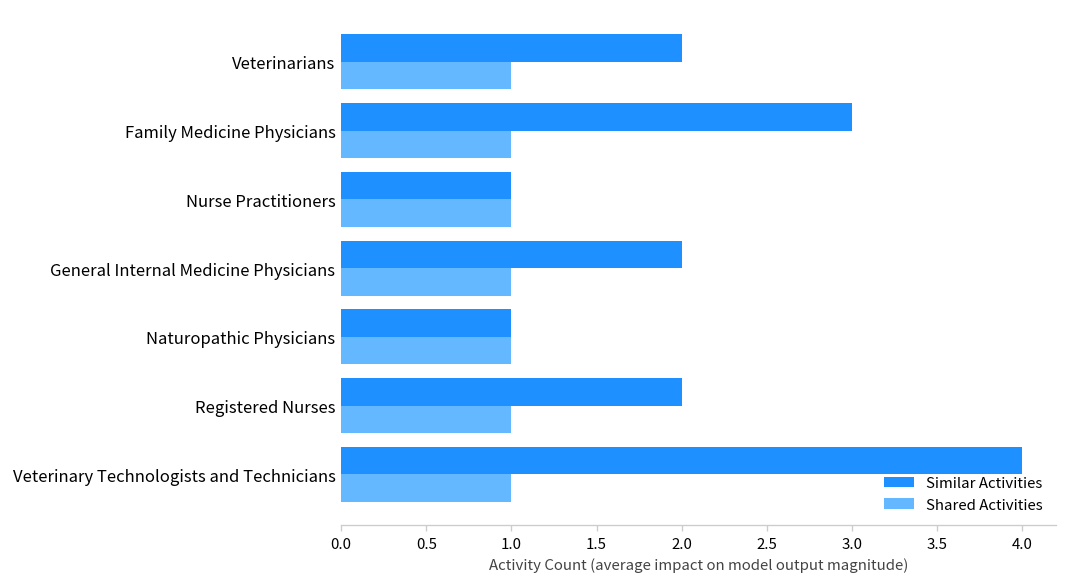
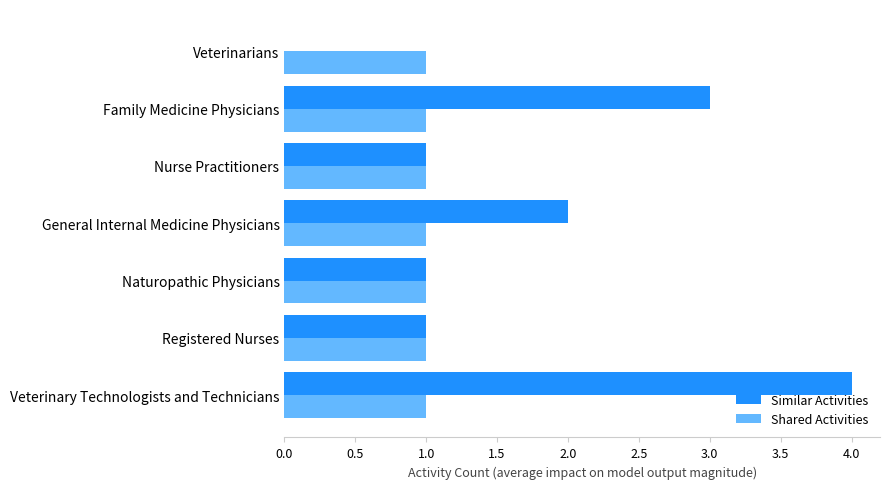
  {
    "Similar Activities": {
-     "Veterinarians": 2,
+     "Veterinarians": 0,
      "Family Medicine Physicians": 3,
      "Nurse Practitioners": 1,
      "General Internal Medicine Physicians": 2,
      "Naturopathic Physicians": 1,
-     "Registered Nurses": 2,
+     "Registered Nurses": 1,
      "Veterinary Technologists and Technicians": 4
    },
    "Shared Activities": {
      "Veterinarians": 1,
      "Family Medicine Physicians": 1,
      "Nurse Practitioners": 1,
      "General Internal Medicine Physicians": 1,
      "Naturopathic Physicians": 1,
      "Registered Nurses": 1,
      "Veterinary Technologists and Technicians": 1
    }
  }
